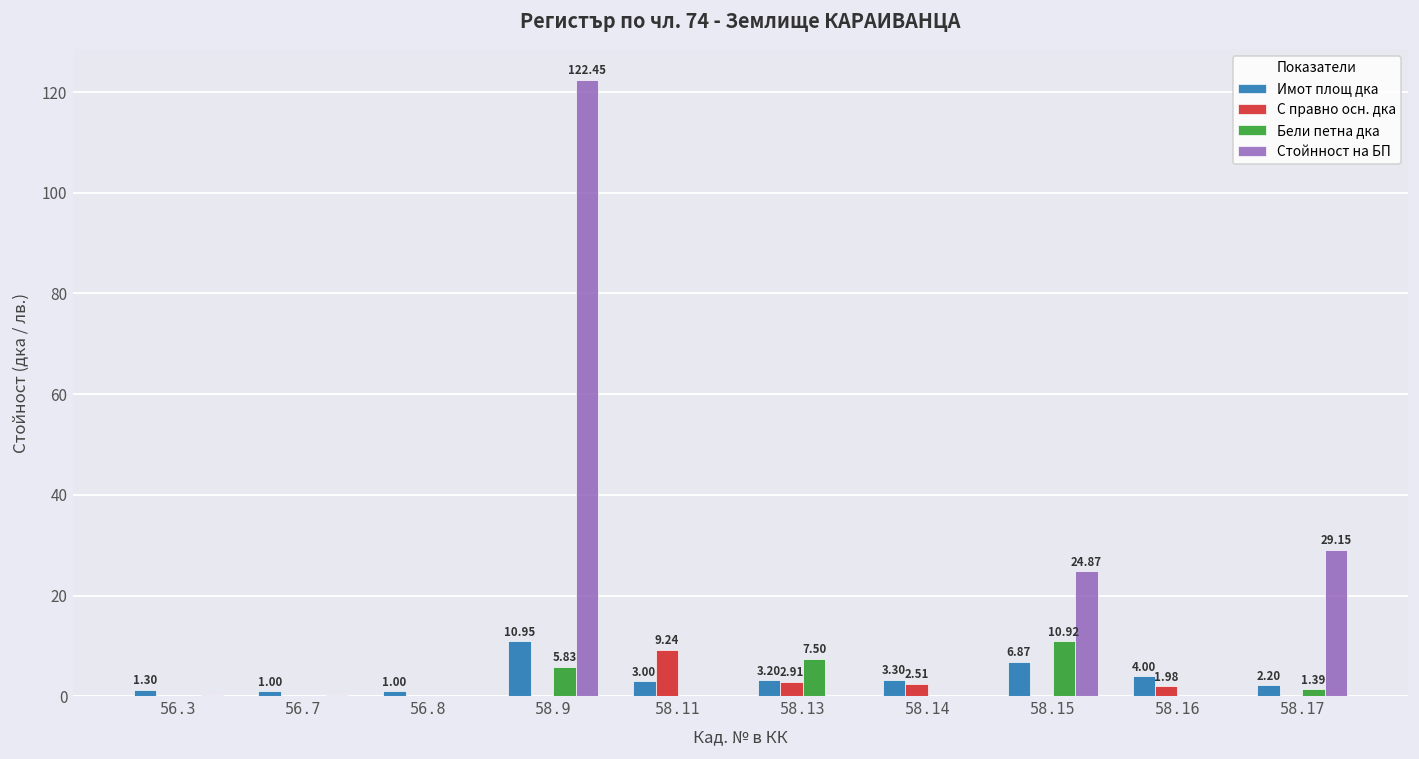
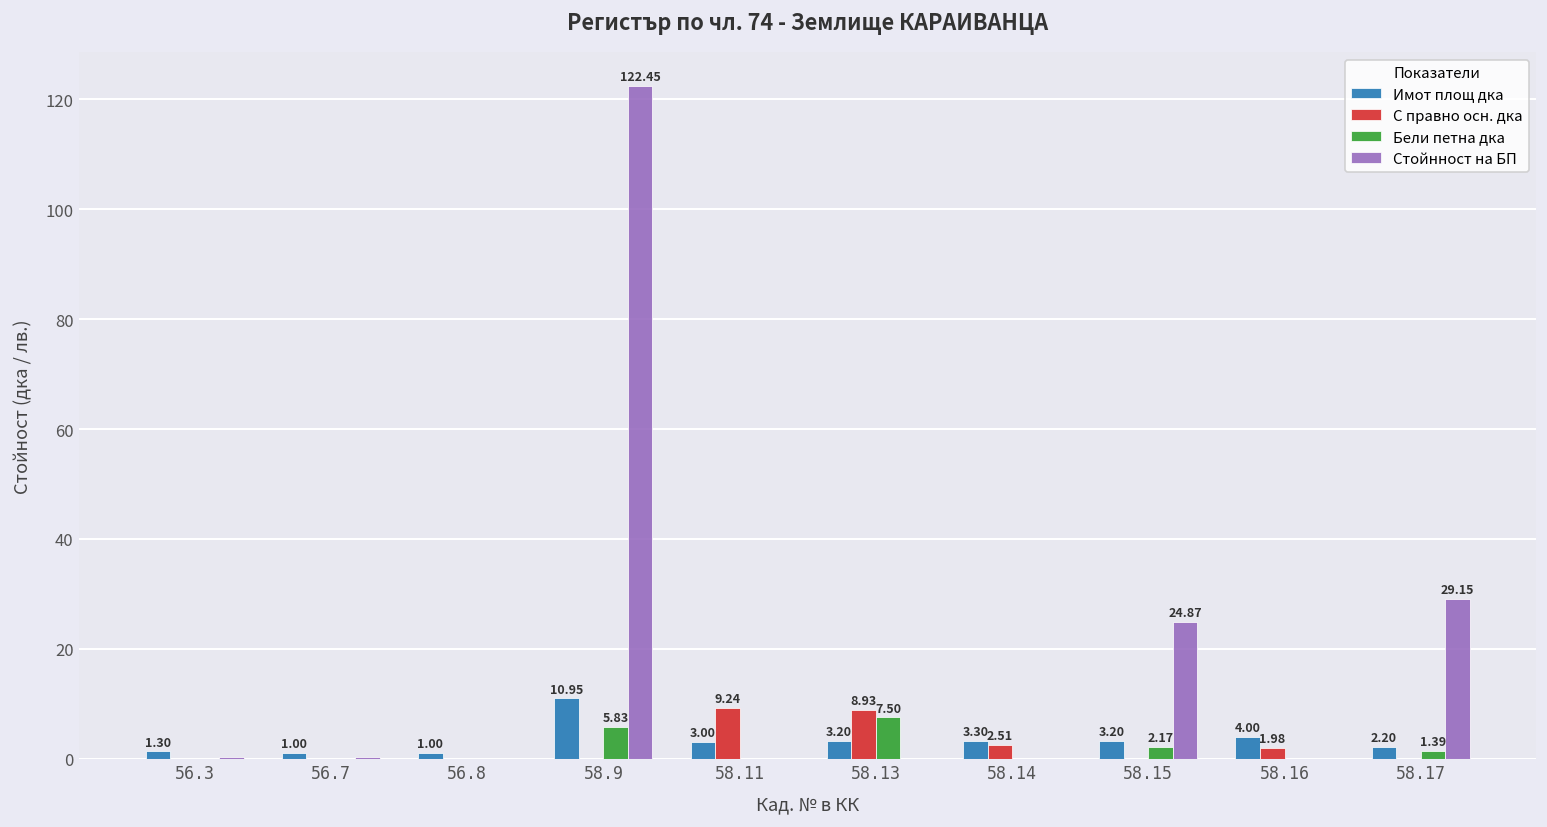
  {
    "Имот площ дка": {
      "56.3": 1.30,
      "56.7": 1.00,
      "56.8": 1.00,
      "58.9": 10.95,
      "58.11": 3.00,
      "58.13": 3.20,
      "58.14": 3.30,
-     "58.15": 6.87,
+     "58.15": 3.20,
      "58.16": 4.00,
      "58.17": 2.20
    },
    "С правно осн. дка": {
      "58.11": 9.24,
-     "58.13": 2.91,
+     "58.13": 8.93,
      "58.14": 2.51,
      "58.16": 1.98
    },
    "Бели петна дка": {
      "58.9": 5.83,
      "58.13": 7.50,
-     "58.15": 10.92,
+     "58.15": 2.17,
      "58.17": 1.39
    },
    "Стойнност на БП": {
      "58.9": 122.45,
      "58.15": 24.87,
      "58.17": 29.15
    }
  }
